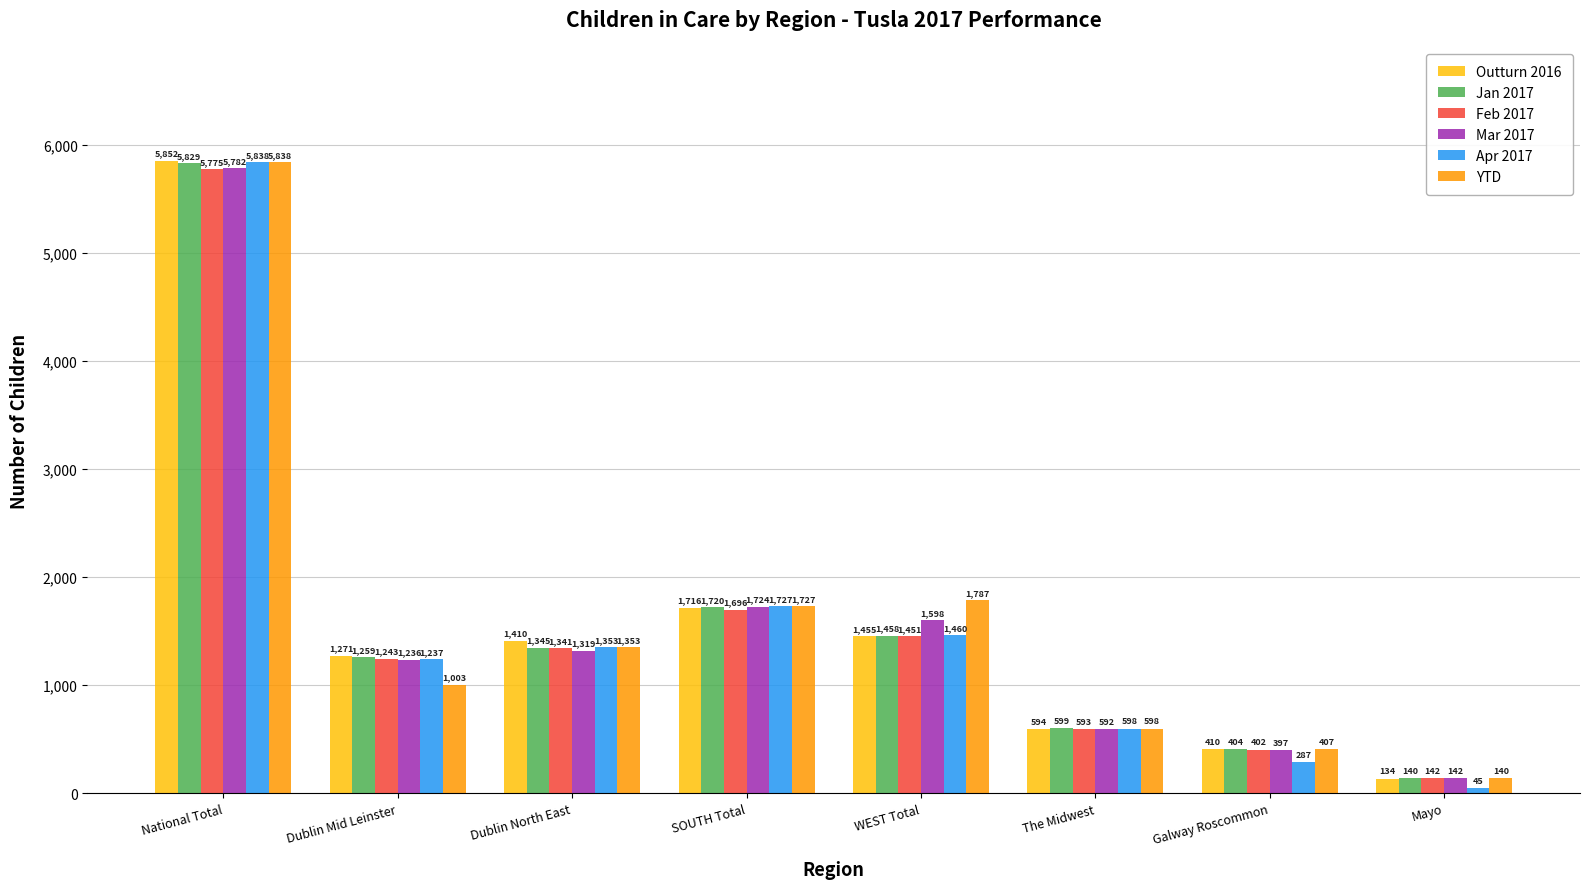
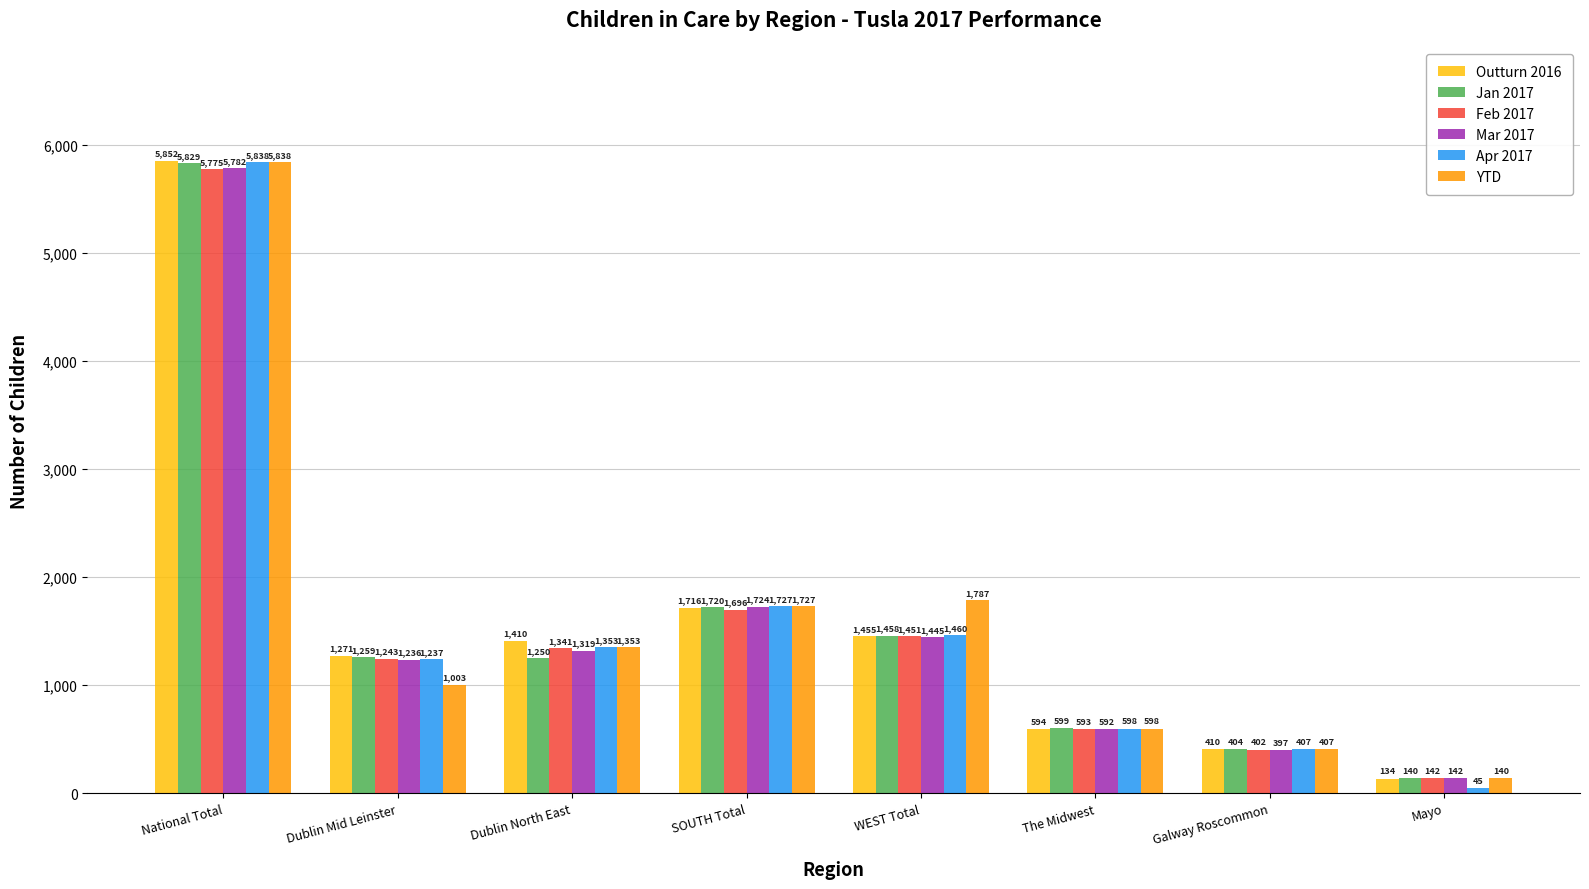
  {
    "Jan 2017": {
      "National Total": "5,829",
      "Dublin Mid Leinster": "1,259",
-     "Dublin North East": "1,345",
+     "Dublin North East": "1,250",
      "SOUTH Total": "1,720",
      "WEST Total": "1,458",
      "The Midwest": "599",
      "Galway Roscommon": "404",
      "Mayo": "140"
    },
    "Feb 2017": {
      "National Total": "5,775",
      "Dublin Mid Leinster": "1,243",
      "Dublin North East": "1,341",
      "SOUTH Total": "1,696",
      "WEST Total": "1,451",
      "The Midwest": "593",
      "Galway Roscommon": "402",
      "Mayo": "142"
    },
    "Mar 2017": {
      "National Total": "5,782",
      "Dublin Mid Leinster": "1,236",
      "Dublin North East": "1,319",
      "SOUTH Total": "1,724",
-     "WEST Total": "1,598",
+     "WEST Total": "1,445",
      "The Midwest": "592",
      "Galway Roscommon": "397",
      "Mayo": "142"
    },
    "Apr 2017": {
      "National Total": "5,838",
      "Dublin Mid Leinster": "1,237",
      "Dublin North East": "1,353",
      "SOUTH Total": "1,727",
      "WEST Total": "1,460",
      "The Midwest": "598",
-     "Galway Roscommon": "287",
+     "Galway Roscommon": "407",
      "Mayo": "45"
    }
  }
